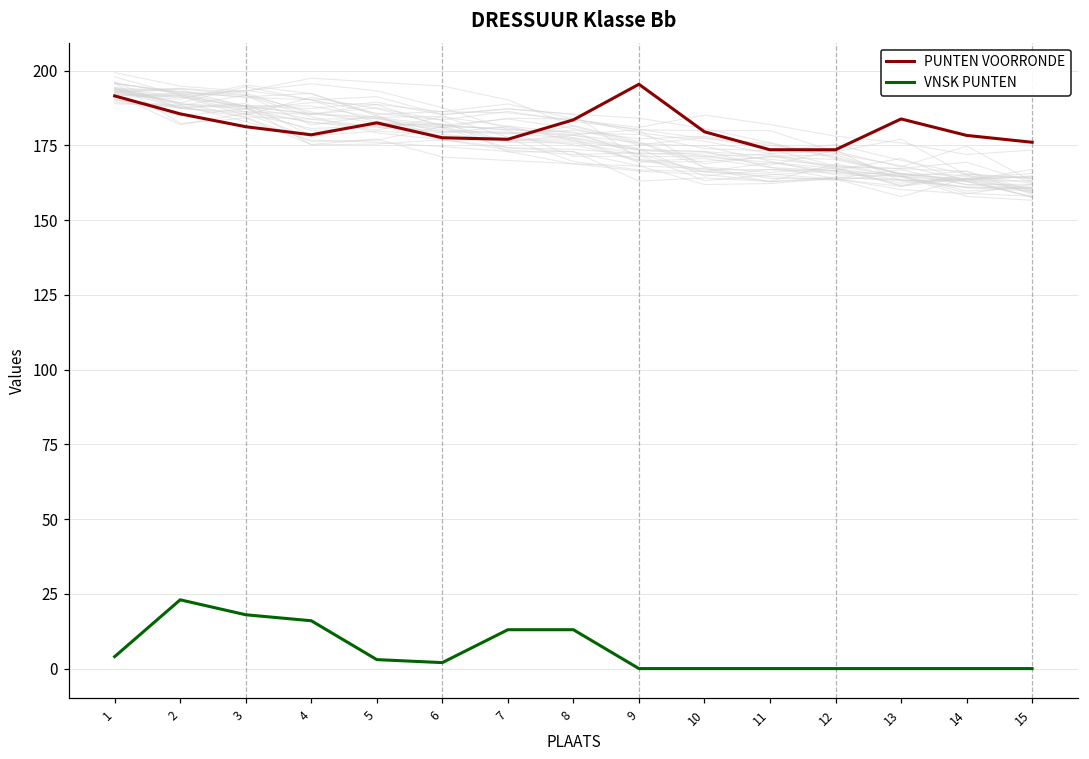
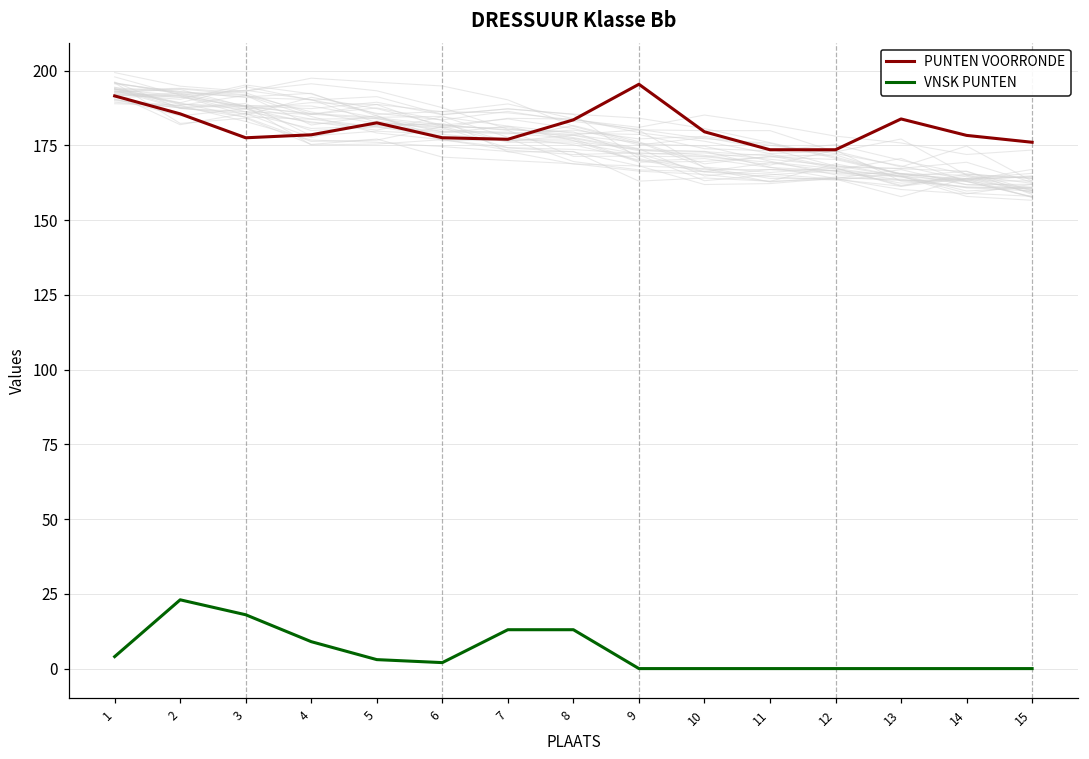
  {
    "PUNTEN VOORRONDE": {
-     "3": 181,
+     "3": 178,
      "9": 195,
      "13": 184,
      "14": 178,
      "15": 176
    },
    "VNSK PUNTEN": {
      "1": 4,
      "2": 23,
      "3": 18,
-     "4": 16,
+     "4": 9,
      "5": 3,
      "6": 2,
      "7": 13,
      "8": 13,
      "9": 0,
      "10": 0,
      "11": 0,
      "12": 0,
      "13": 0,
      "14": 0,
      "15": 0
    }
  }
